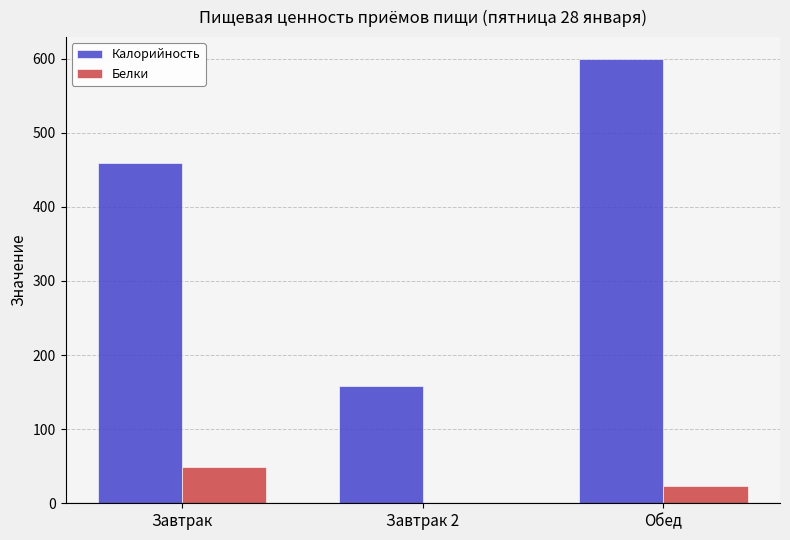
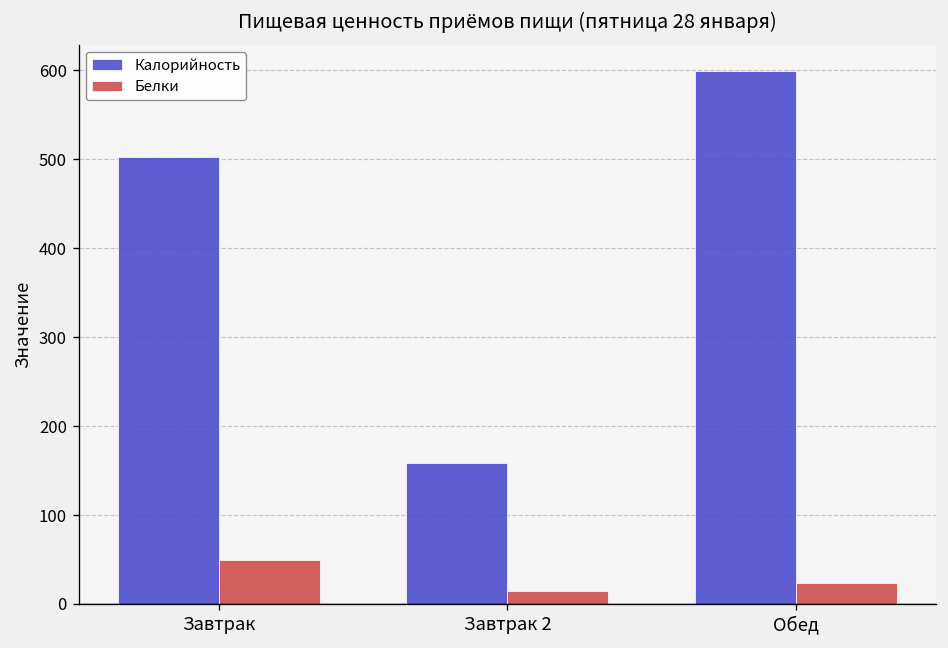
  {
    "Калорийность": {
-     "Завтрак": 460,
+     "Завтрак": 500,
      "Завтрак 2": 160,
      "Обед": 600
    },
    "Белки": {
      "Завтрак": 50,
-     "Завтрак 2": 0,
+     "Завтрак 2": 10,
      "Обед": 20
    }
  }
